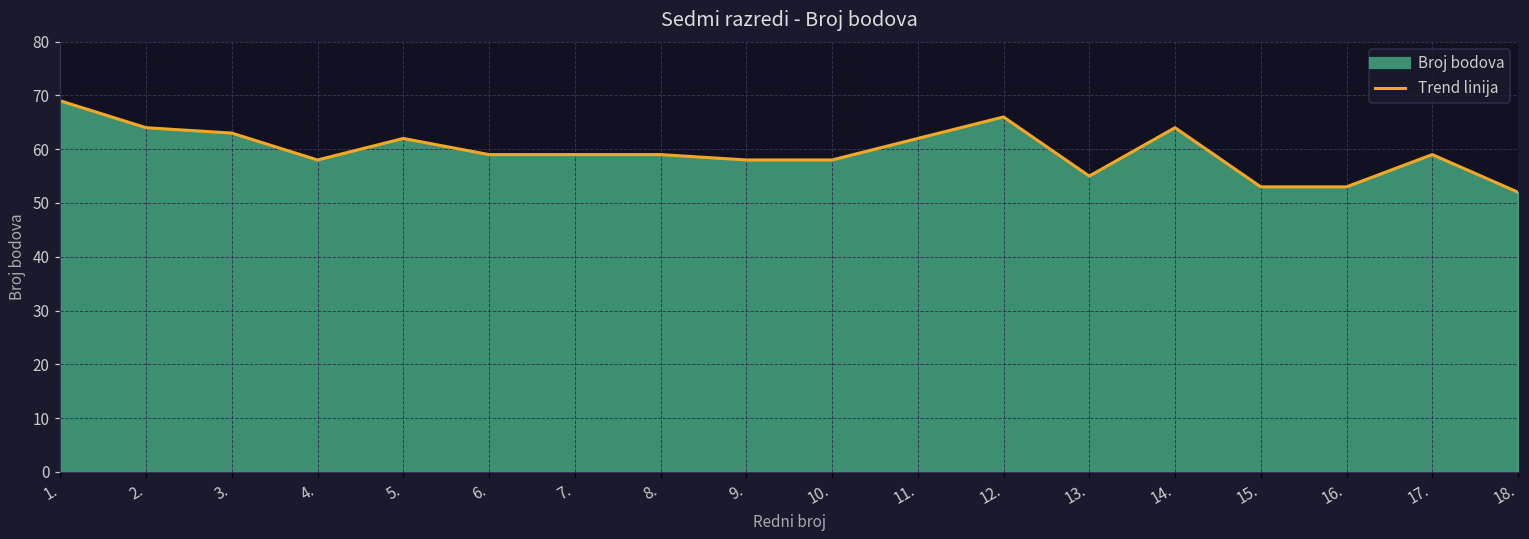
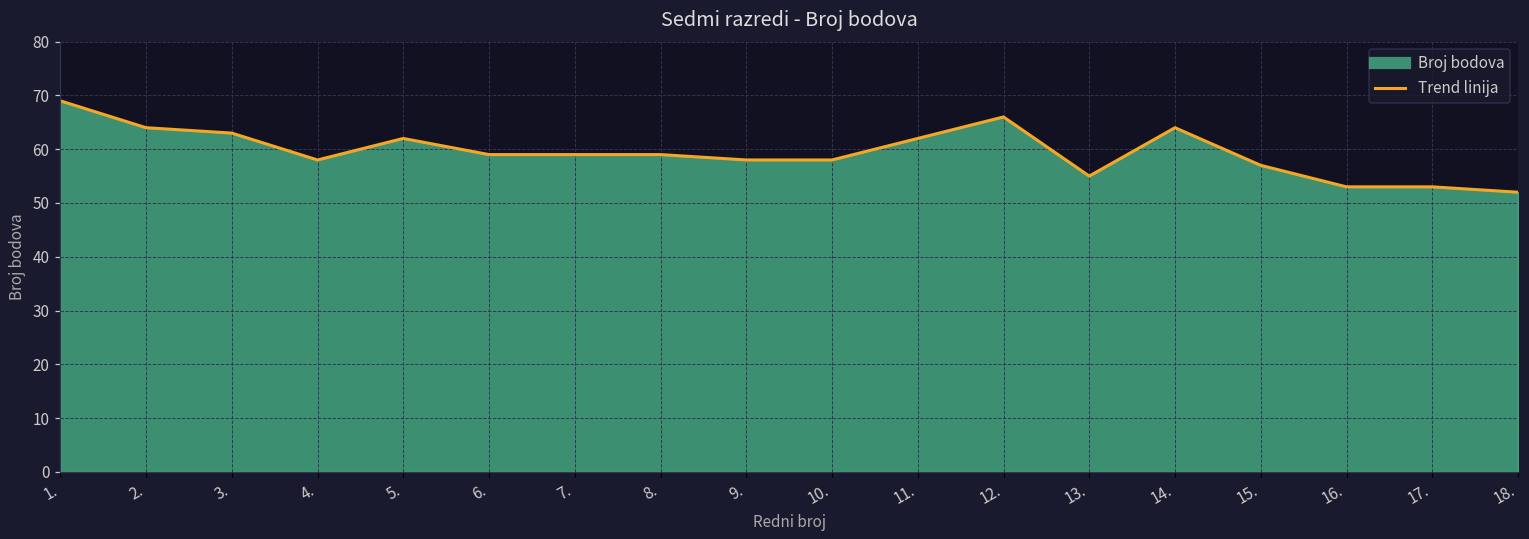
  {
    "1.": 69,
    "2.": 64,
    "3.": 63,
    "4.": 58,
    "5.": 62,
    "6.": 59,
    "7.": 59,
    "8.": 59,
    "9.": 58,
    "10.": 58,
    "11.": 62,
    "12.": 66,
    "13.": 55,
    "14.": 64,
-   "15.": 53,
+   "15.": 57,
    "16.": 53,
-   "17.": 59,
+   "17.": 53,
    "18.": 52
  }
